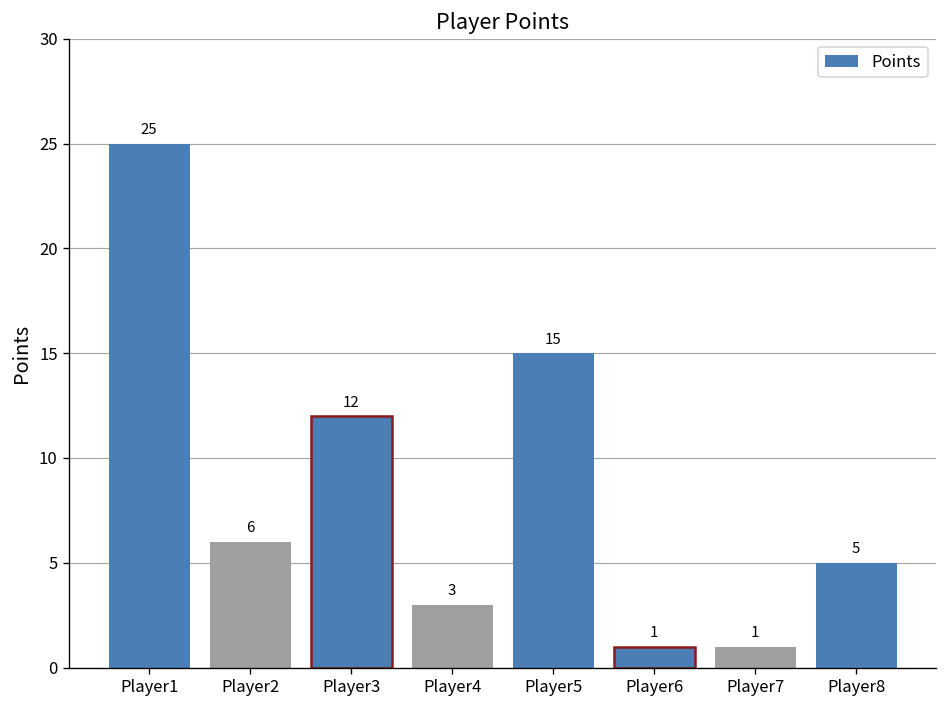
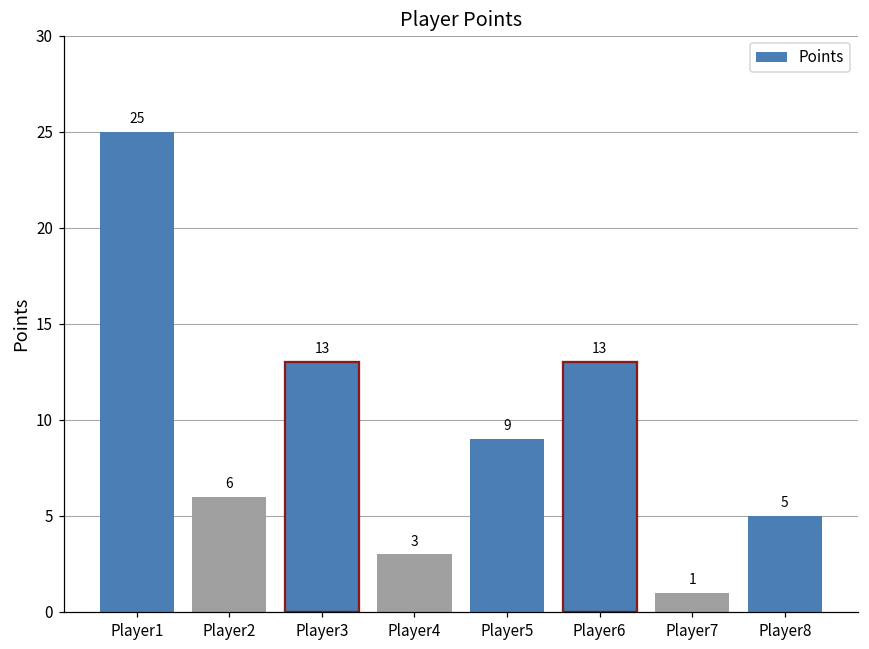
  {
    "Player1": 25,
    "Player2": 6,
-   "Player3": 12,
+   "Player3": 13,
    "Player4": 3,
-   "Player5": 15,
-   "Player6": 1,
+   "Player5": 9,
+   "Player6": 13,
    "Player7": 1,
    "Player8": 5
  }
